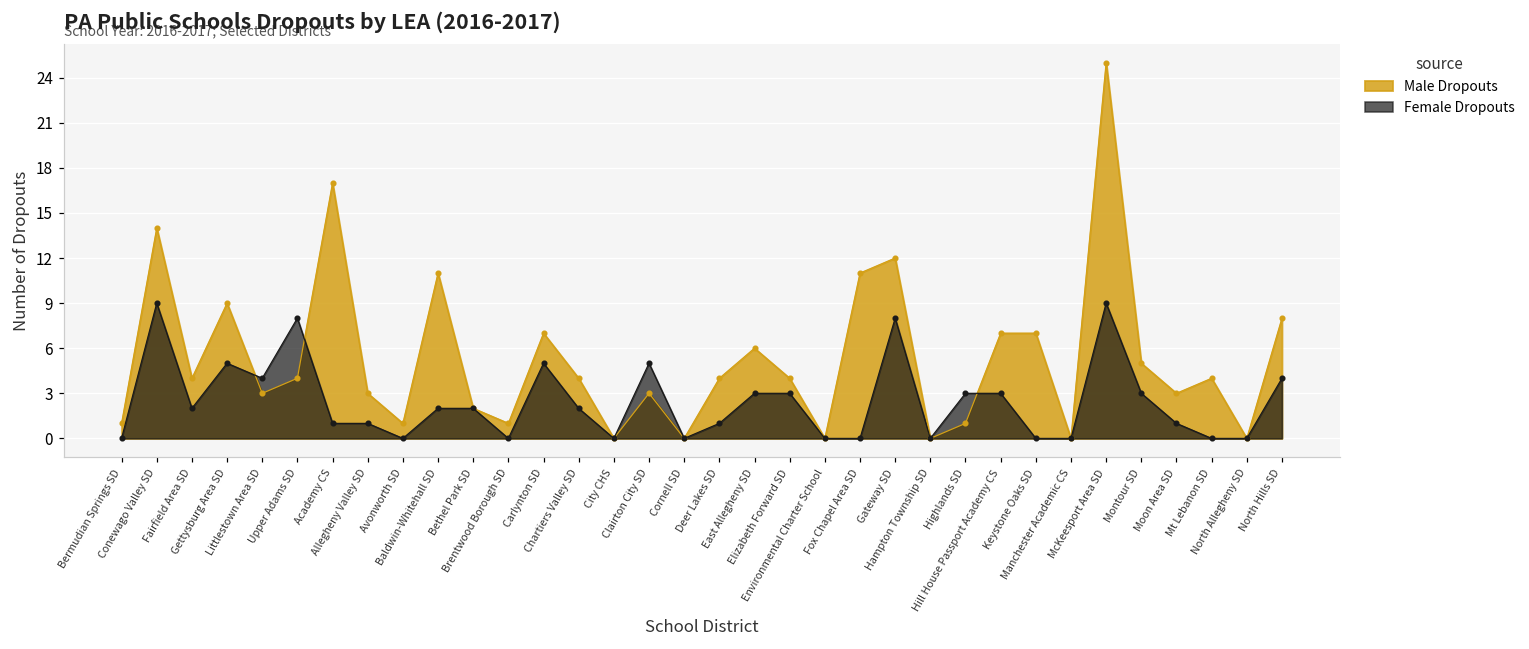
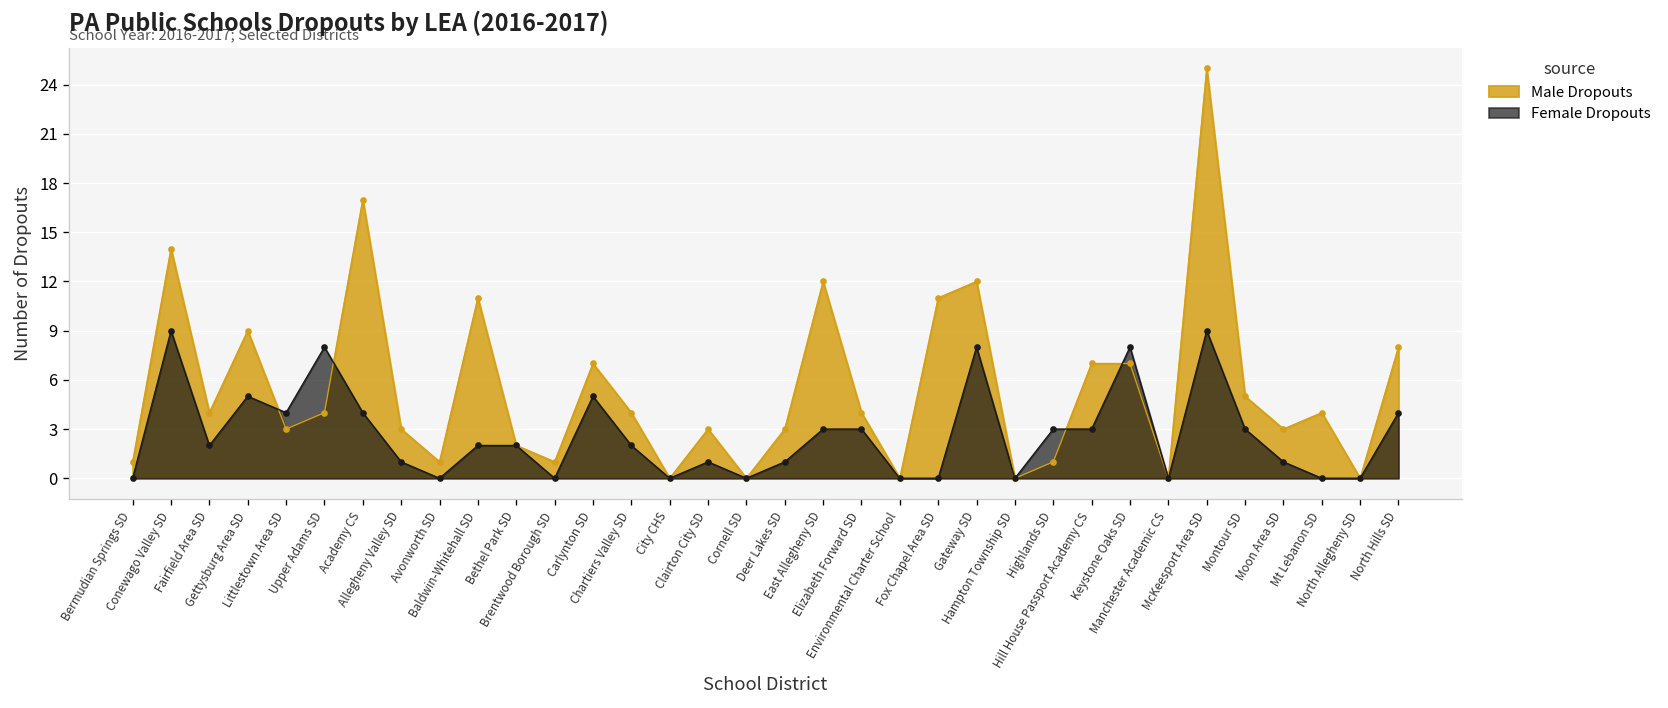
  {
    "Male Dropouts": {
      "Bermudian Springs SD": 1,
      "Conewago Valley SD": 14,
      "Fairfield Area SD": 4,
      "Gettysburg Area SD": 9,
      "Littlestown Area SD": 3,
      "Upper Adams SD": 4,
      "Academy CS": 17,
      "Allegheny Valley SD": 3,
      "Avonworth SD": 1,
      "Baldwin-Whitehall SD": 11,
      "Brentwood Borough SD": 1,
      "Carlynton SD": 7,
      "Chartiers Valley SD": 4,
      "Clairton City SD": 3,
-     "Deer Lakes SD": 4,
-     "East Allegheny SD": 6,
+     "Deer Lakes SD": 3,
+     "East Allegheny SD": 12,
      "Elizabeth Forward SD": 4,
      "Fox Chapel Area SD": 11,
      "Gateway SD": 12,
      "Highlands SD": 1,
      "Hill House Passport Academy CS": 7,
      "Keystone Oaks SD": 7,
      "McKeesport Area SD": 25,
      "Montour SD": 5,
      "Moon Area SD": 3,
      "Mt Lebanon SD": 4,
      "North Hills SD": 8
    },
    "Female Dropouts": {
      "Bermudian Springs SD": 0,
      "Conewago Valley SD": 9,
      "Fairfield Area SD": 2,
      "Gettysburg Area SD": 5,
      "Littlestown Area SD": 4,
      "Upper Adams SD": 8,
-     "Academy CS": 1,
+     "Academy CS": 4,
      "Allegheny Valley SD": 1,
      "Avonworth SD": 0,
      "Baldwin-Whitehall SD": 2,
      "Brentwood Borough SD": 0,
      "Carlynton SD": 5,
      "Chartiers Valley SD": 2,
-     "Clairton City SD": 5,
+     "Clairton City SD": 1,
      "Deer Lakes SD": 1,
      "East Allegheny SD": 3,
      "Elizabeth Forward SD": 3,
      "Fox Chapel Area SD": 0,
      "Gateway SD": 8,
      "Highlands SD": 3,
      "Hill House Passport Academy CS": 3,
-     "Keystone Oaks SD": 0,
+     "Keystone Oaks SD": 8,
      "McKeesport Area SD": 9,
      "Montour SD": 3,
      "Moon Area SD": 1,
      "Mt Lebanon SD": 0,
      "North Hills SD": 4
    }
  }
